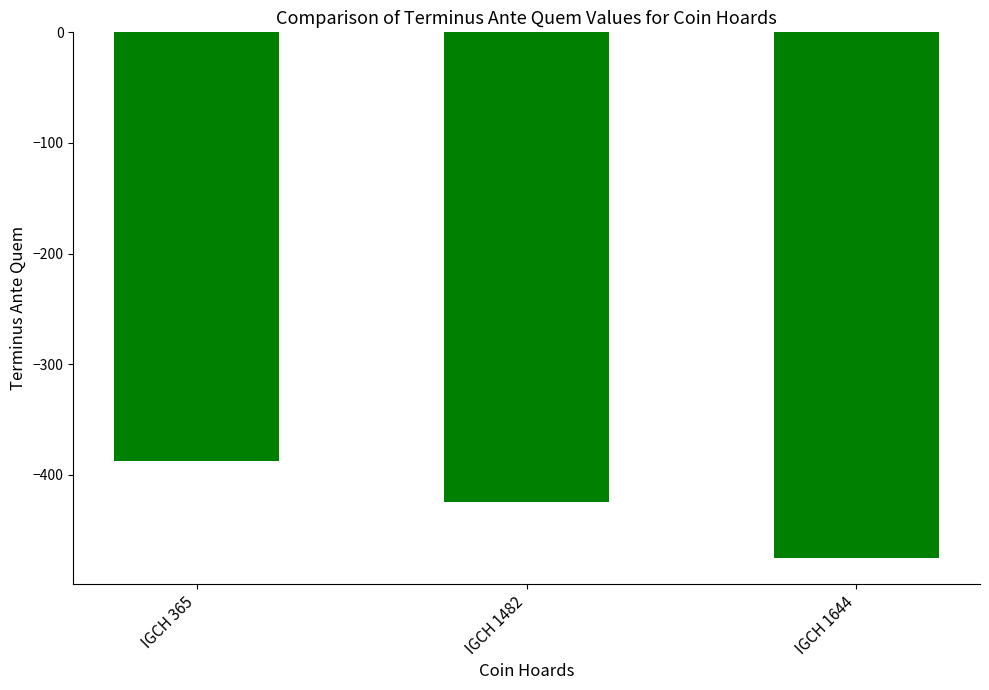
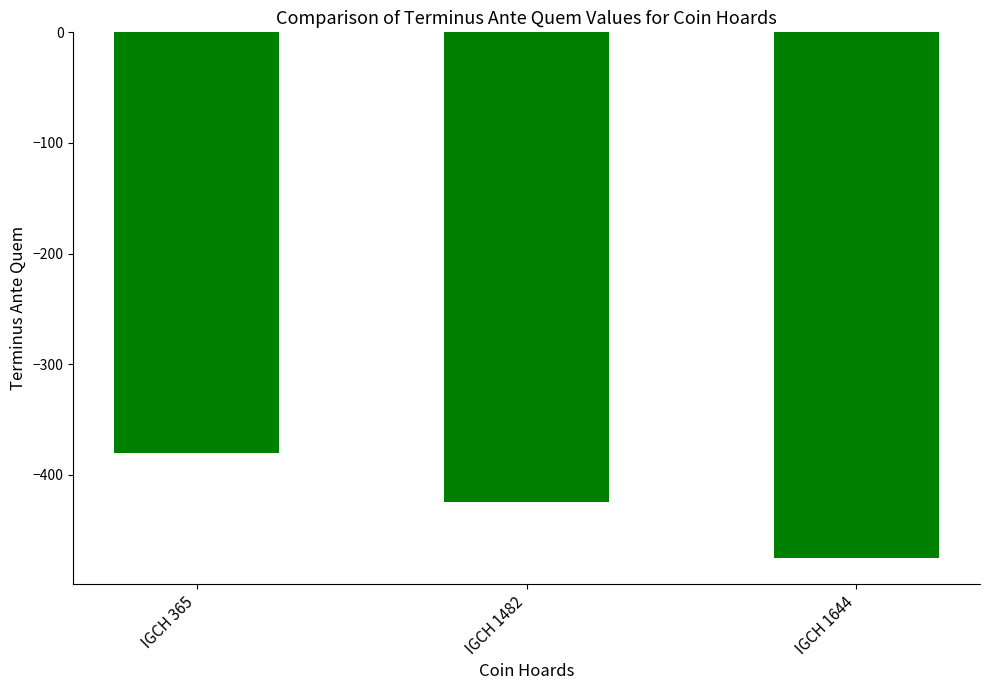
  {
-   "IGCH 365": -388,
+   "IGCH 365": -380,
    "IGCH 1482": -425,
    "IGCH 1644": -475
  }
